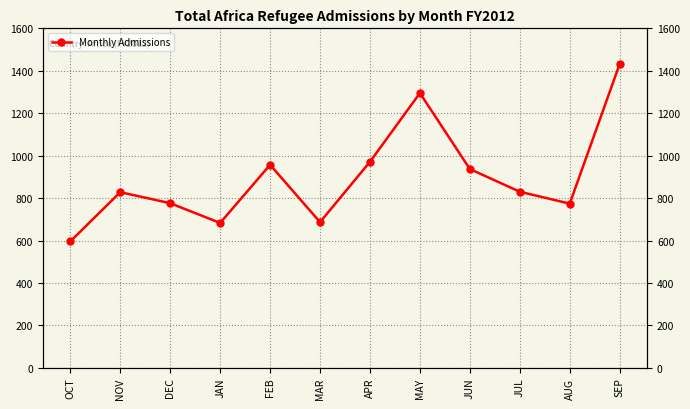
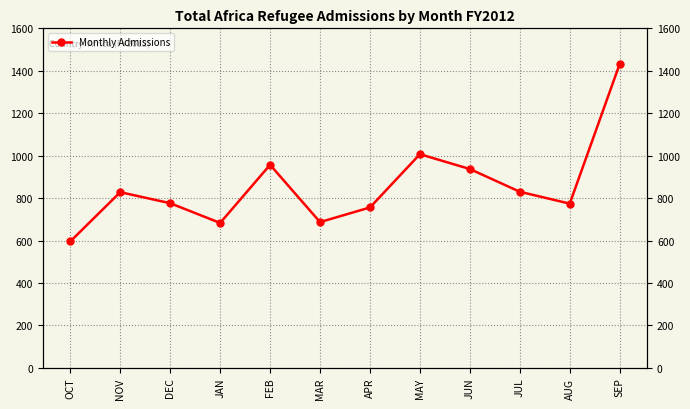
  {
    "OCT": 600,
    "NOV": 830,
    "DEC": 780,
    "JAN": 680,
    "FEB": 960,
    "MAR": 690,
-   "APR": 970,
-   "MAY": 1300,
+   "APR": 760,
+   "MAY": 1010,
    "JUN": 940,
    "JUL": 830,
    "AUG": 770,
    "SEP": 1430
  }
